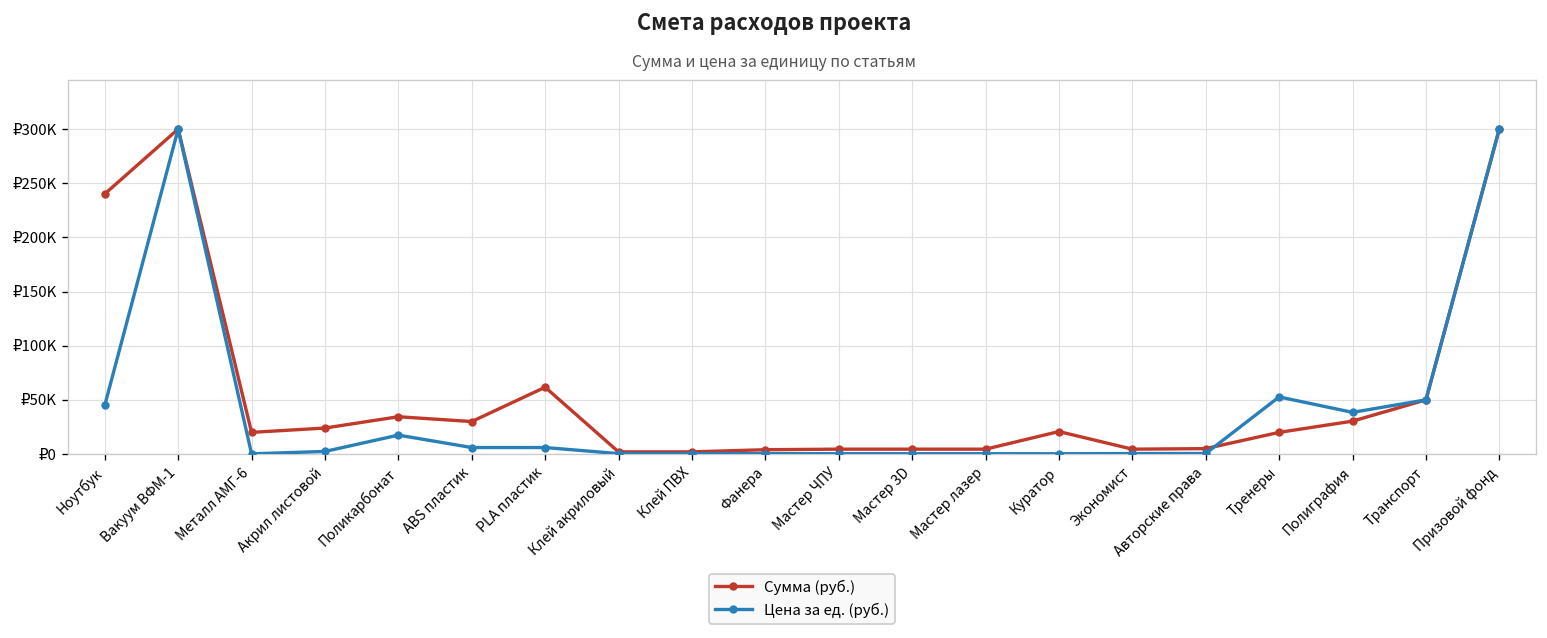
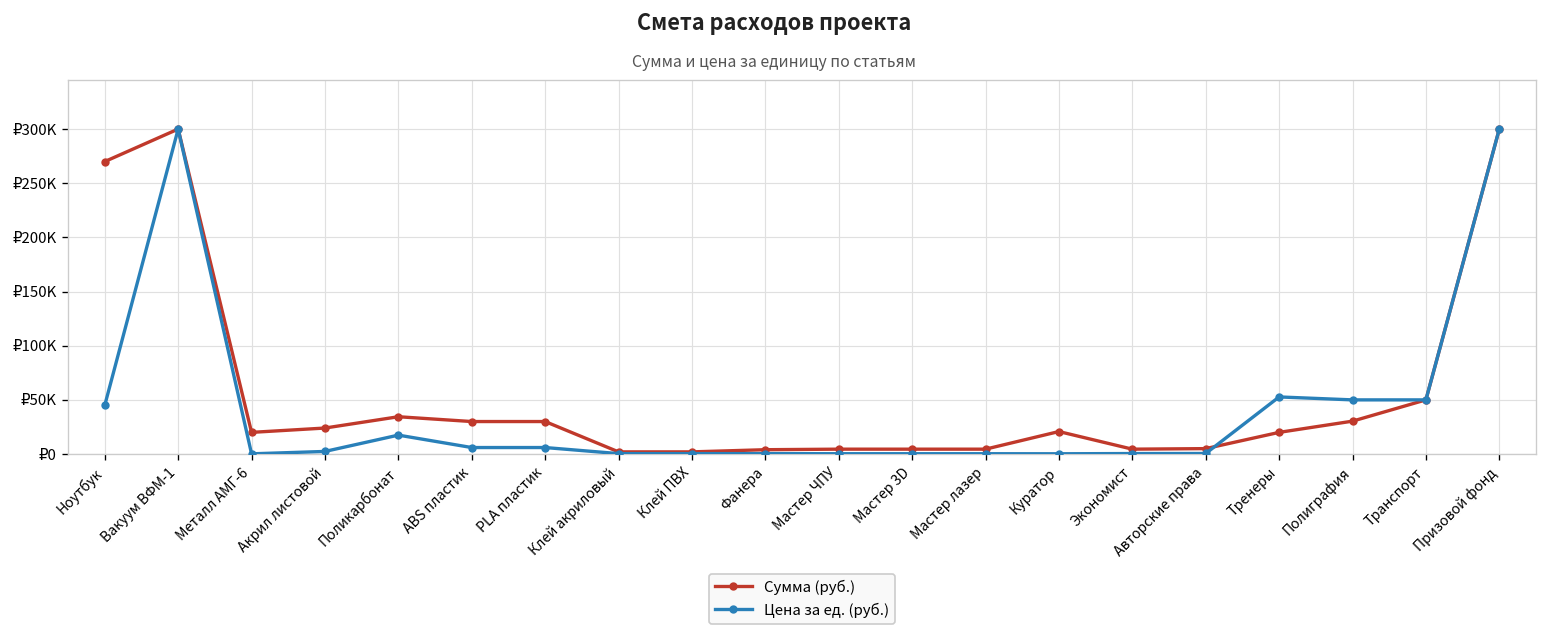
  {
    "Сумма (руб.)": {
-     "Ноутбук": "₽240000",
+     "Ноутбук": "₽270000",
      "Металл АМГ-6": "₽20000",
      "Акрил листовой": "₽20000",
      "Поликарбонат": "₽30000",
      "ABS пластик": "₽30000",
-     "PLA пластик": "₽60000",
+     "PLA пластик": "₽30000",
      "Фанера": "₽0",
      "Мастер ЧПУ": "₽0",
      "Мастер 3D": "₽0",
      "Мастер лазер": "₽0",
      "Куратор": "₽20000",
      "Экономист": "₽0",
      "Авторские права": "₽10000",
      "Тренеры": "₽20000",
      "Полиграфия": "₽30000"
    },
    "Цена за ед. (руб.)": {
      "Ноутбук": "₽50000",
      "Металл АМГ-6": "₽0",
      "Акрил листовой": "₽0",
      "Поликарбонат": "₽20000",
      "ABS пластик": "₽10000",
      "PLA пластик": "₽10000",
      "Фанера": "₽0",
      "Мастер ЧПУ": "₽0",
      "Мастер 3D": "₽0",
      "Мастер лазер": "₽0",
      "Куратор": "₽0",
      "Экономист": "₽0",
      "Авторские права": "₽0",
      "Тренеры": "₽50000",
-     "Полиграфия": "₽40000"
+     "Полиграфия": "₽50000"
    }
  }
